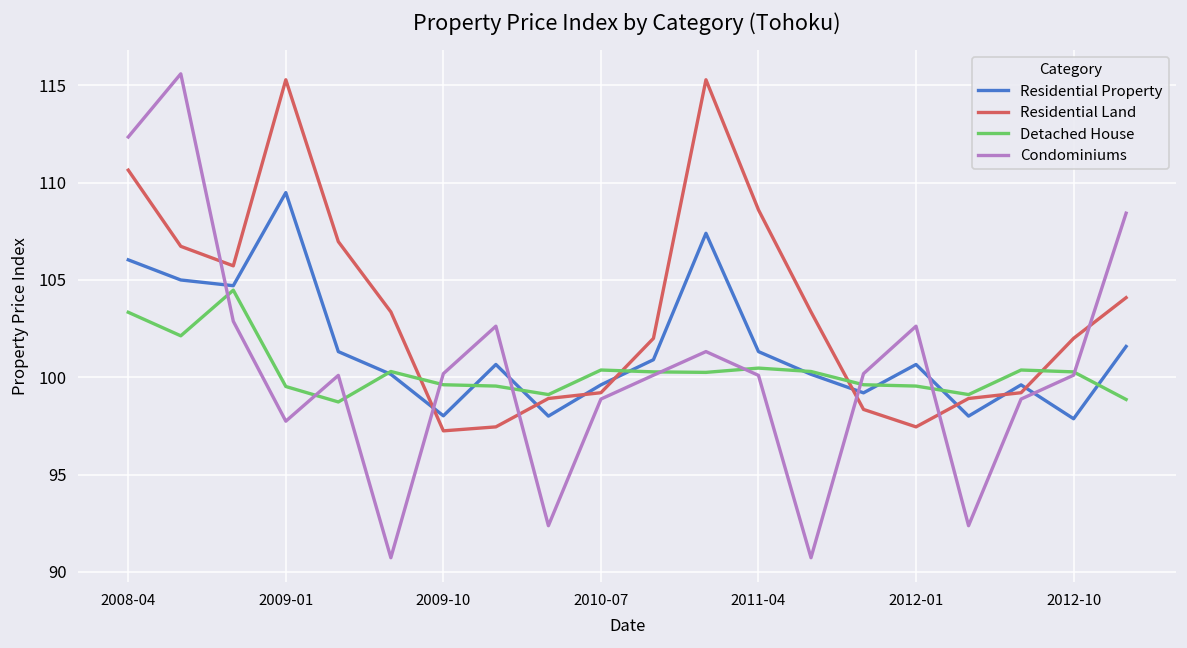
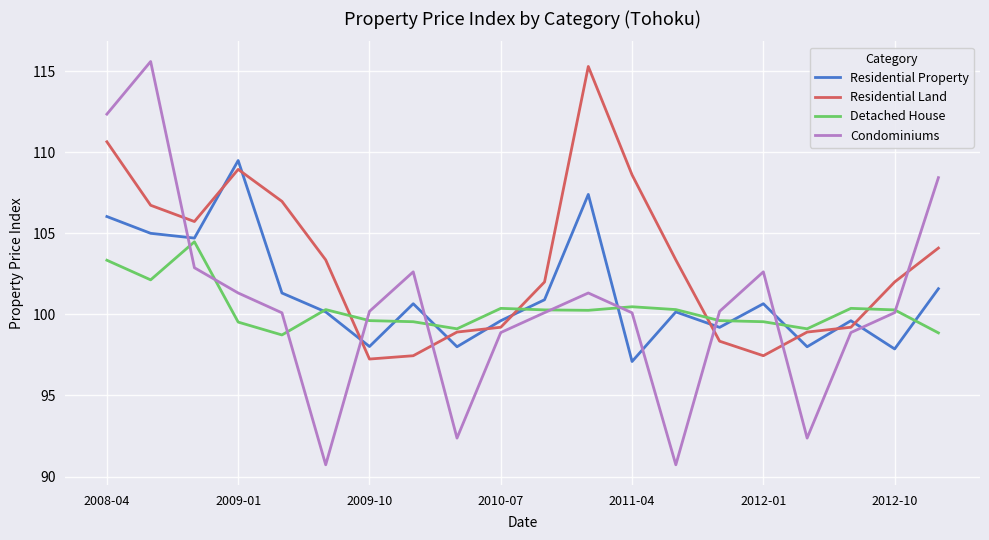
  {
    "Residential Property": {
      "2008-04": 106.0,
      "2009-01": 109.5,
      "2009-10": 98.0,
      "2010-07": 99.6,
-     "2011-04": 101.3,
+     "2011-04": 97.1,
      "2012-01": 100.7,
      "2012-10": 97.9
    },
    "Residential Land": {
      "2008-04": 110.6,
-     "2009-01": 115.3,
+     "2009-01": 108.9,
      "2009-10": 97.2,
      "2010-07": 99.2,
      "2011-04": 108.6,
      "2012-01": 97.5,
      "2012-10": 102.0
    },
    "Detached House": {
      "2008-04": 103.3,
      "2009-01": 99.5,
      "2009-10": 99.6,
      "2010-07": 100.4,
      "2011-04": 100.5,
      "2012-01": 99.5,
      "2012-10": 100.3
    },
    "Condominiums": {
      "2008-04": 112.3,
-     "2009-01": 97.7,
+     "2009-01": 101.3,
      "2009-10": 100.2,
      "2010-07": 98.9,
      "2011-04": 100.1,
      "2012-01": 102.6,
      "2012-10": 100.1
    }
  }
